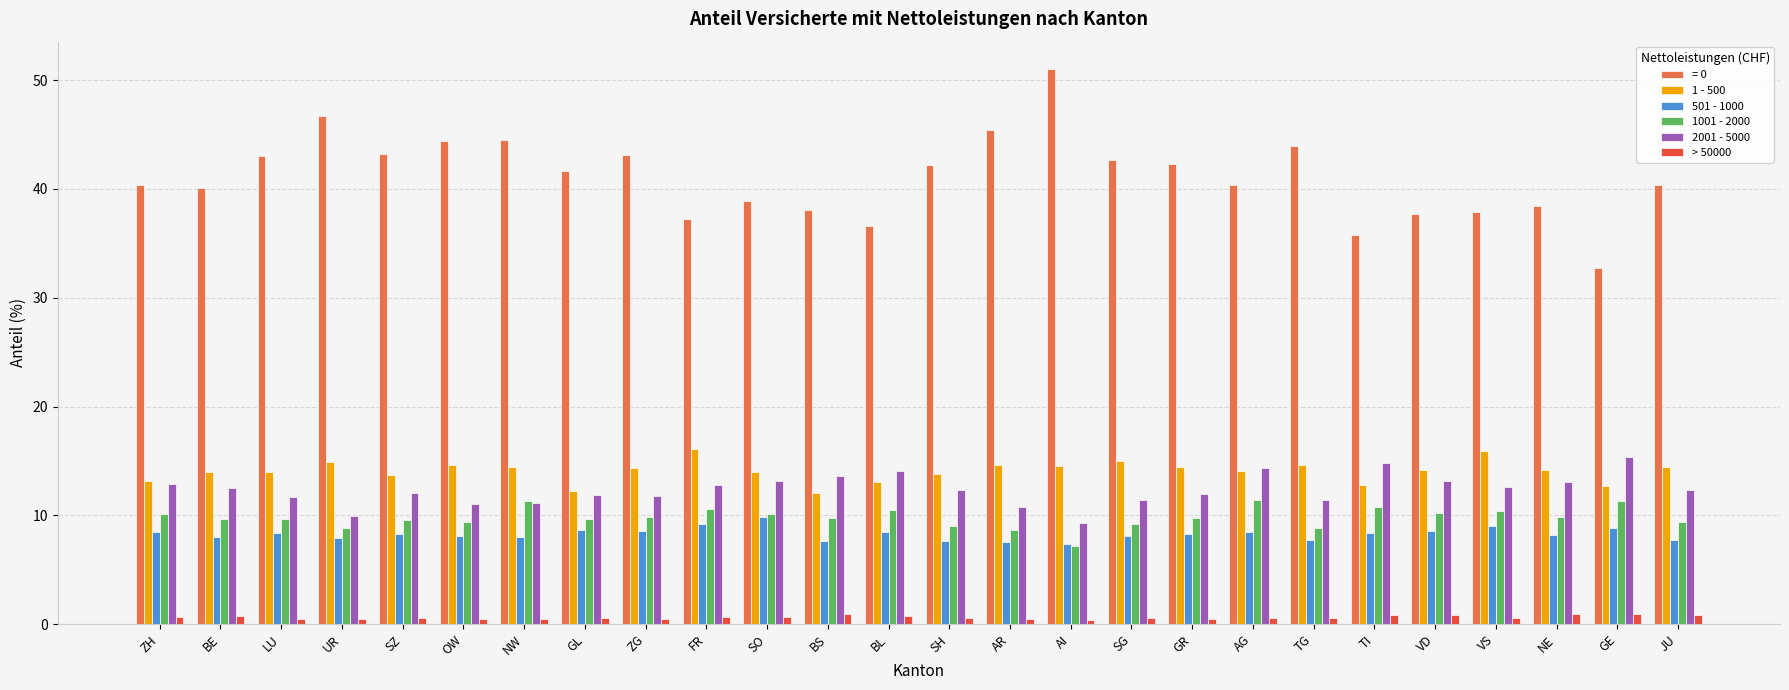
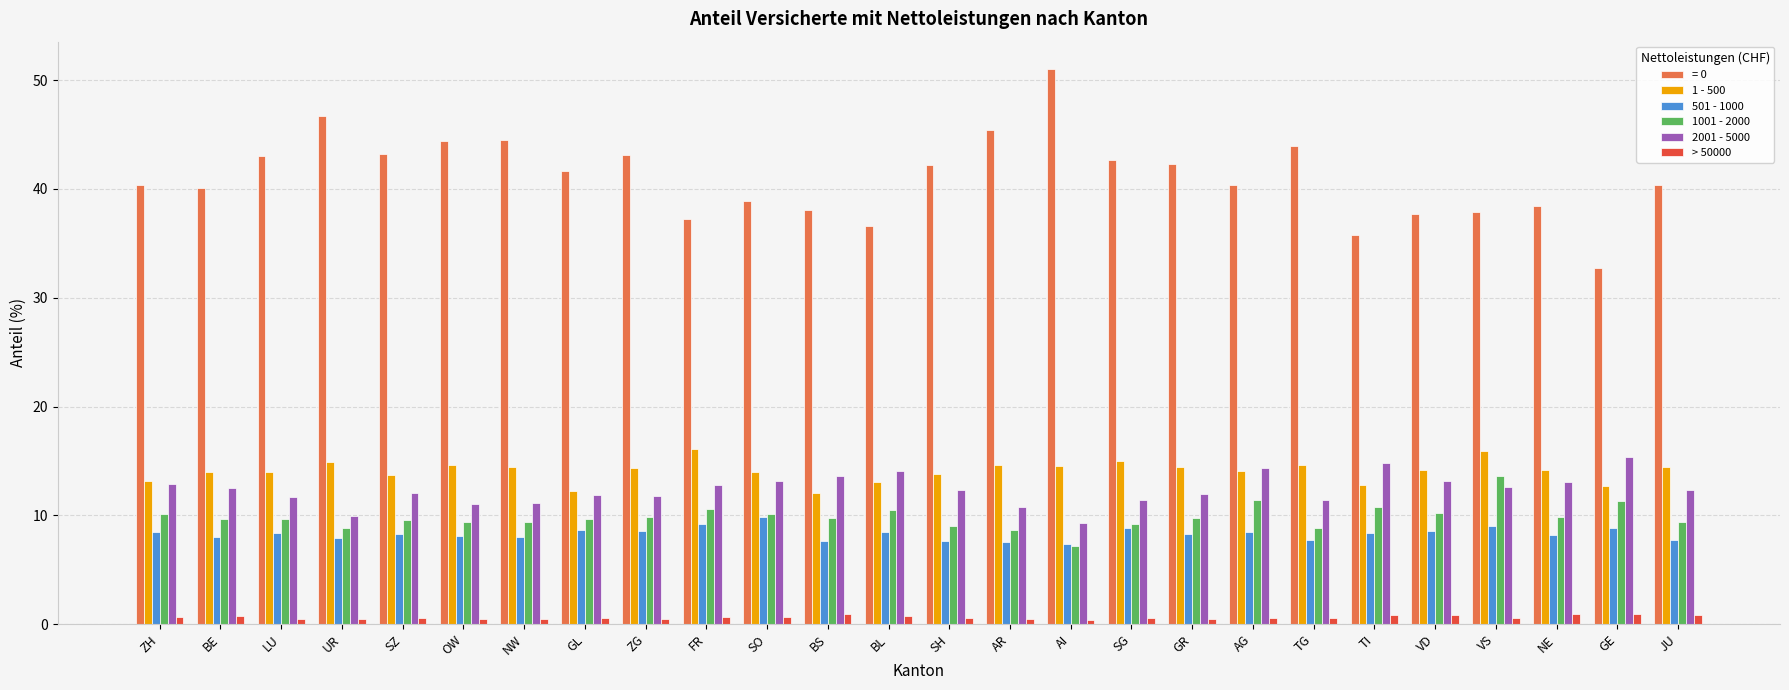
  {
    "1 - 500": {
      "ZH": 13.2,
      "BE": 14.0,
      "LU": 14.0,
      "UR": 14.9,
      "SZ": 13.7,
      "OW": 14.6,
      "NW": 14.5,
      "GL": 12.3,
      "ZG": 14.3,
      "FR": 16.1,
      "SO": 14.0,
      "BS": 12.1,
      "BL": 13.0,
      "SH": 13.8,
      "AR": 14.6,
      "AI": 14.6,
      "SG": 15.0,
      "GR": 14.5,
      "AG": 14.1,
      "TG": 14.7,
      "TI": 12.8,
      "VD": 14.2,
      "VS": 16.0,
      "NE": 14.2,
      "GE": 12.7,
      "JU": 14.5
    },
    "501 - 1000": {
      "ZH": 8.5,
      "BE": 8.1,
      "LU": 8.4,
      "UR": 7.9,
      "SZ": 8.3,
      "OW": 8.1,
      "NW": 8.0,
      "GL": 8.7,
      "ZG": 8.6,
      "FR": 9.3,
      "SO": 9.9,
      "BS": 7.7,
      "BL": 8.4,
      "SH": 7.7,
      "AR": 7.6,
      "AI": 7.3,
-     "SG": 8.1,
+     "SG": 8.8,
      "GR": 8.3,
      "AG": 8.5,
      "TG": 7.7,
      "TI": 8.4,
      "VD": 8.6,
      "VS": 9.0,
      "NE": 8.2,
      "GE": 8.8,
      "JU": 7.8
    },
    "1001 - 2000": {
      "ZH": 10.2,
      "BE": 9.7,
      "LU": 9.7,
      "UR": 8.8,
      "SZ": 9.6,
      "OW": 9.4,
-     "NW": 11.3,
+     "NW": 9.4,
      "GL": 9.7,
      "ZG": 9.9,
      "FR": 10.6,
      "SO": 10.1,
      "BS": 9.8,
      "BL": 10.5,
      "SH": 9.0,
      "AR": 8.7,
      "AI": 7.2,
      "SG": 9.2,
      "GR": 9.8,
      "AG": 11.4,
      "TG": 8.8,
      "TI": 10.7,
      "VD": 10.3,
-     "VS": 10.4,
+     "VS": 13.7,
      "NE": 9.8,
      "GE": 11.3,
      "JU": 9.4
    },
    "2001 - 5000": {
      "ZH": 12.9,
      "BE": 12.6,
      "LU": 11.7,
      "UR": 10.0,
      "SZ": 12.0,
      "OW": 11.0,
      "NW": 11.1,
      "GL": 11.9,
      "ZG": 11.8,
      "FR": 12.8,
      "SO": 13.2,
      "BS": 13.6,
      "BL": 14.1,
      "SH": 12.4,
      "AR": 10.7,
      "AI": 9.3,
      "SG": 11.5,
      "GR": 12.0,
      "AG": 14.3,
      "TG": 11.4,
      "TI": 14.8,
      "VD": 13.2,
      "VS": 12.6,
      "NE": 13.1,
      "GE": 15.4,
      "JU": 12.4
    }
  }
